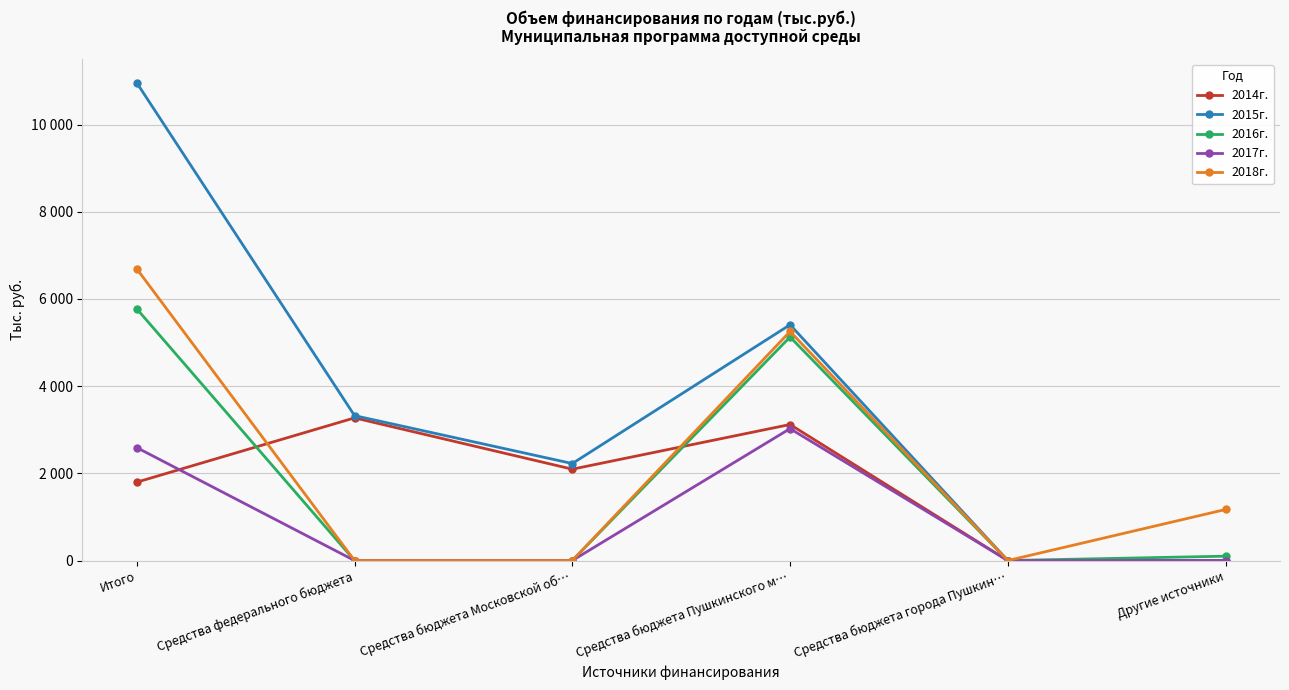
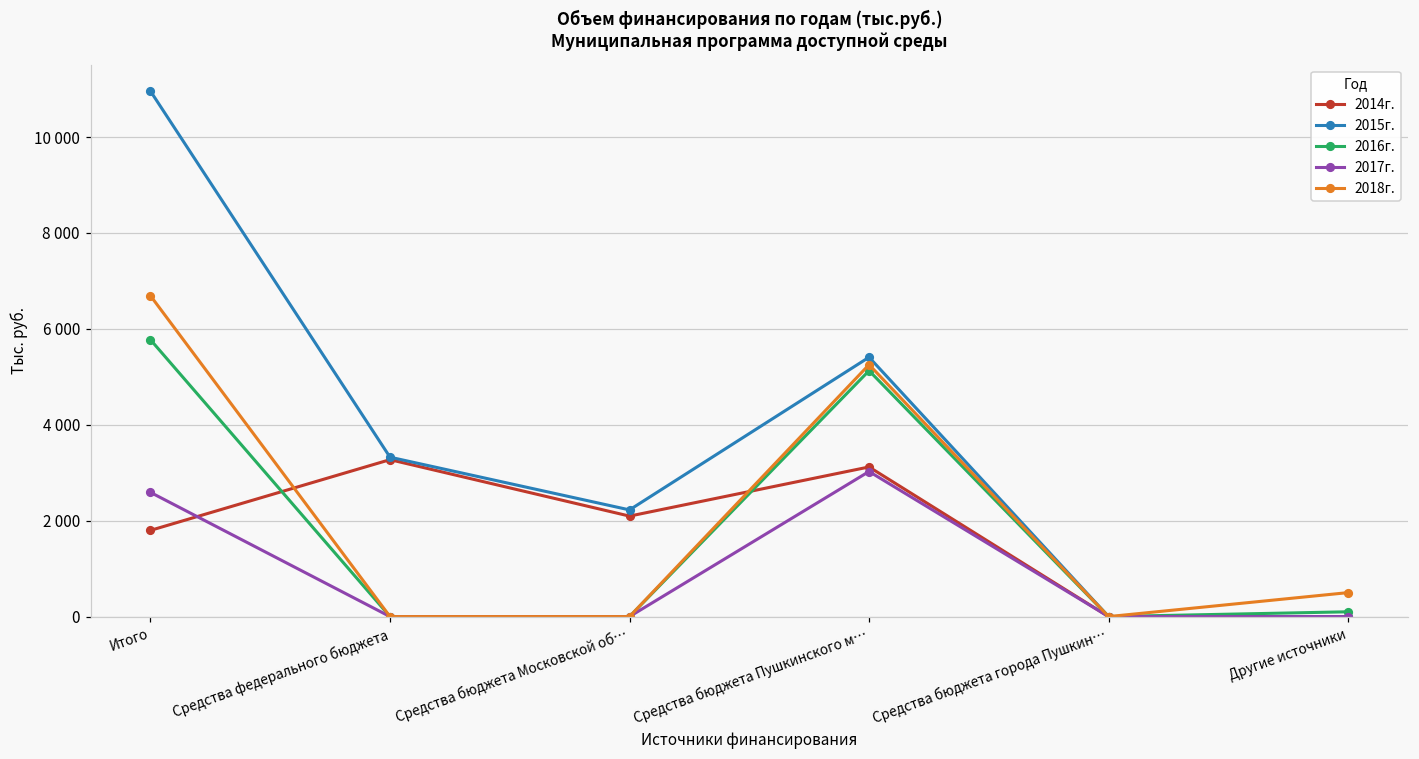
  {
    "2014г.": {
      "Итого": 1800,
      "Средства бюджета Московской об…": 2100,
      "Средства бюджета Пушкинского м…": 3100
    },
    "2015г.": {
      "Итого": 11000,
      "Средства бюджета Московской об…": 2200,
      "Средства бюджета Пушкинского м…": 5400
    },
    "2016г.": {
      "Итого": 5800,
      "Средства бюджета Пушкинского м…": 5100,
      "Другие источники": 100
    },
    "2017г.": {
      "Итого": 2600,
      "Средства бюджета Пушкинского м…": 3000
    },
    "2018г.": {
      "Итого": 6700,
      "Средства бюджета Пушкинского м…": 5300,
-     "Другие источники": 1200
+     "Другие источники": 500
    }
  }
